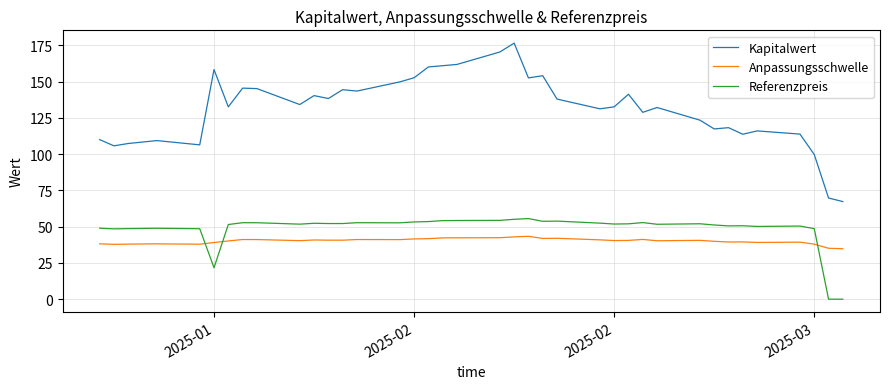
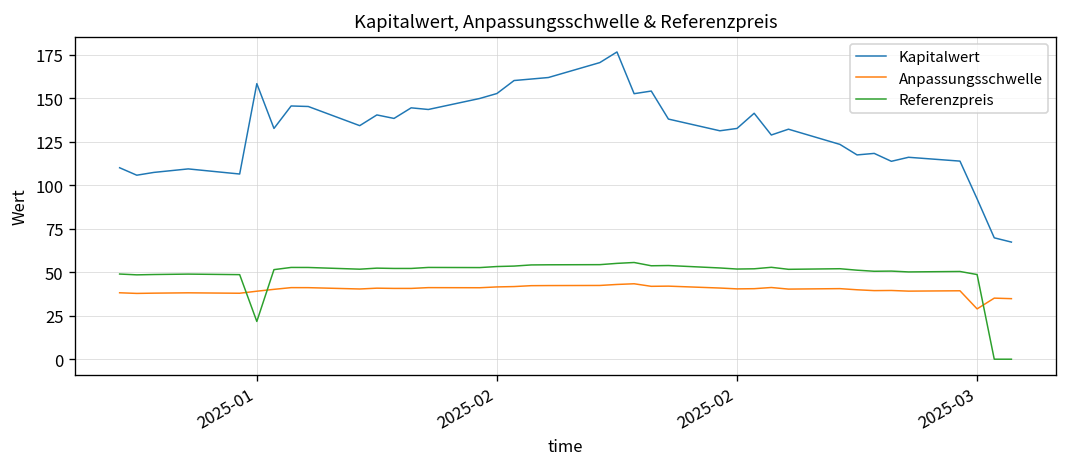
  {
    "Kapitalwert": {
      "2025-01": 158,
-     "2025-03": 100
+     "2025-03": 92
    },
    "Anpassungsschwelle": {
      "2025-01": 39,
-     "2025-03": 38
+     "2025-03": 29
    },
    "Referenzpreis": {
      "2025-01": 22,
      "2025-03": 49
    }
  }
